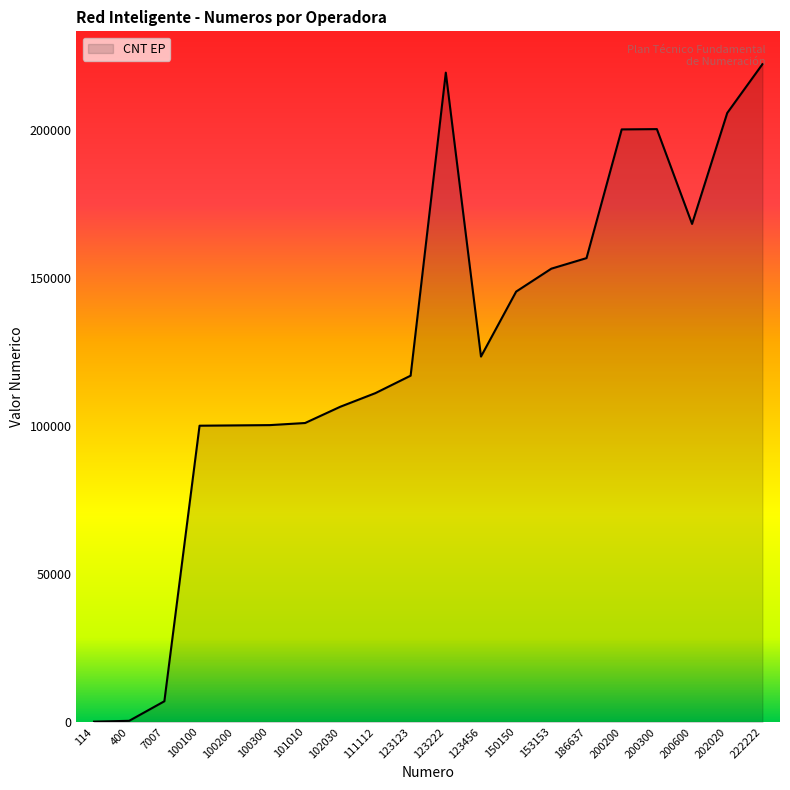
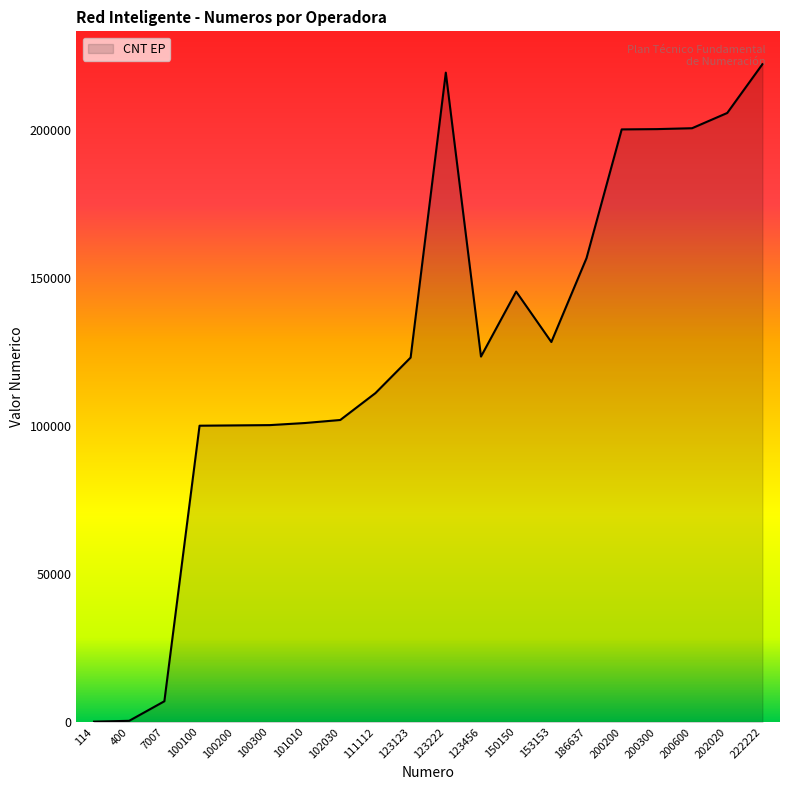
  {
    "114": 0,
    "400": 0,
    "7007": 7000,
    "100100": 100000,
    "100200": 100000,
    "100300": 100000,
    "101010": 101000,
-   "102030": 106000,
+   "102030": 102000,
    "111112": 111000,
-   "123123": 117000,
+   "123123": 123000,
    "123222": 219000,
    "123456": 123000,
    "150150": 145000,
-   "153153": 153000,
+   "153153": 128000,
    "186637": 157000,
    "200200": 200000,
    "200300": 200000,
-   "200600": 168000,
+   "200600": 201000,
    "202020": 206000,
    "222222": 222000
  }
